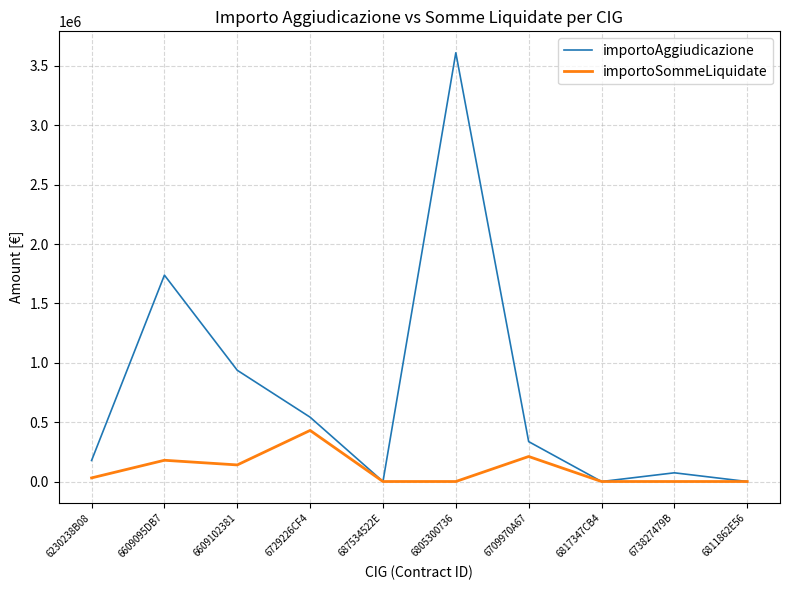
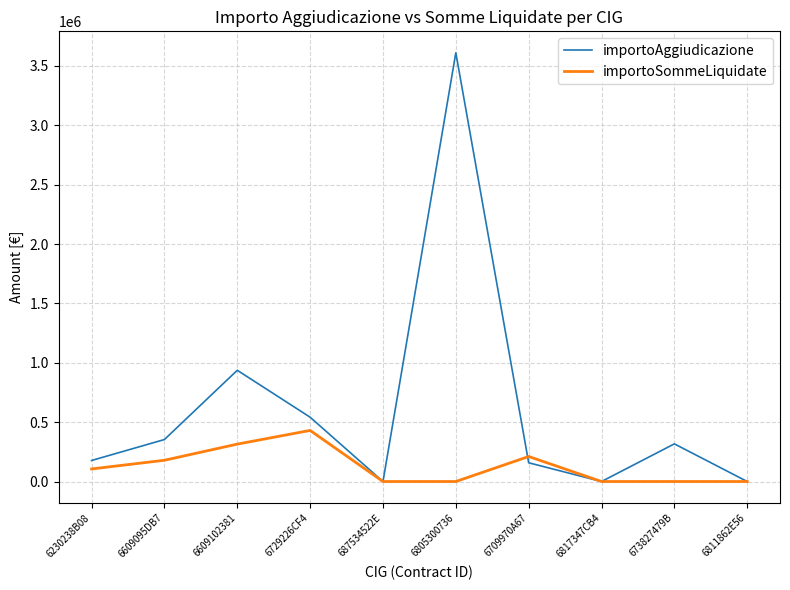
  {
    "importoAggiudicazione": {
      "6230238B08": 180000,
-     "6609095DB7": 1740000,
+     "6609095DB7": 350000,
      "6609102381": 940000,
      "6729226CF4": 540000,
      "6805300736": 3610000,
-     "6709970A67": 340000,
-     "673827479B": 70000
+     "6709970A67": 160000,
+     "673827479B": 320000
    },
    "importoSommeLiquidate": {
-     "6230238B08": 30000,
+     "6230238B08": 110000,
      "6609095DB7": 180000,
-     "6609102381": 140000,
+     "6609102381": 320000,
      "6729226CF4": 430000,
      "6805300736": 0,
      "6709970A67": 210000,
      "673827479B": 0
    }
  }
